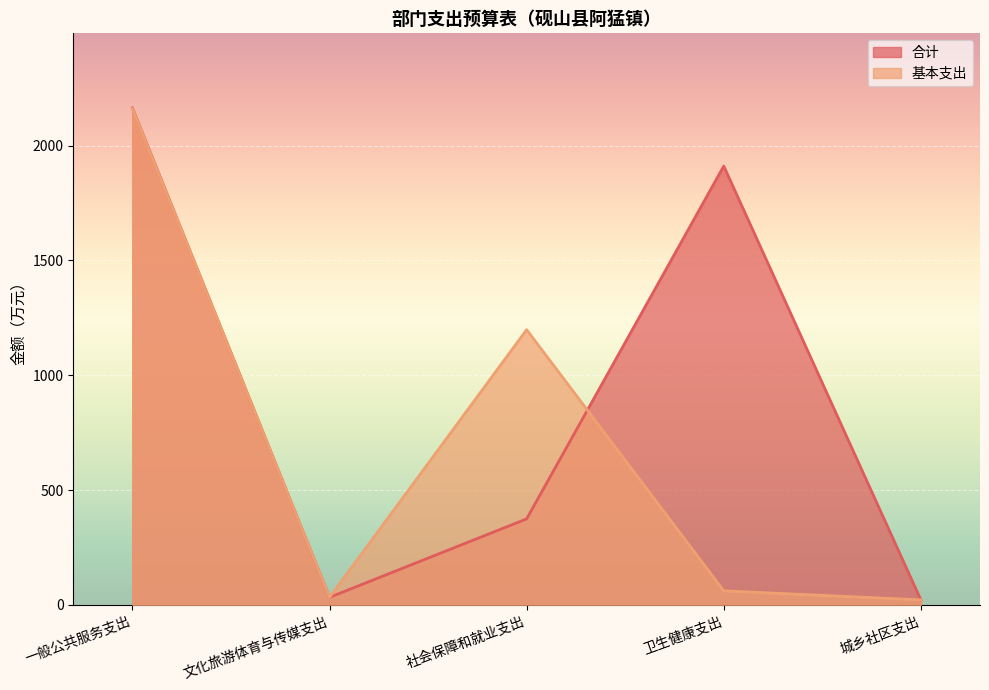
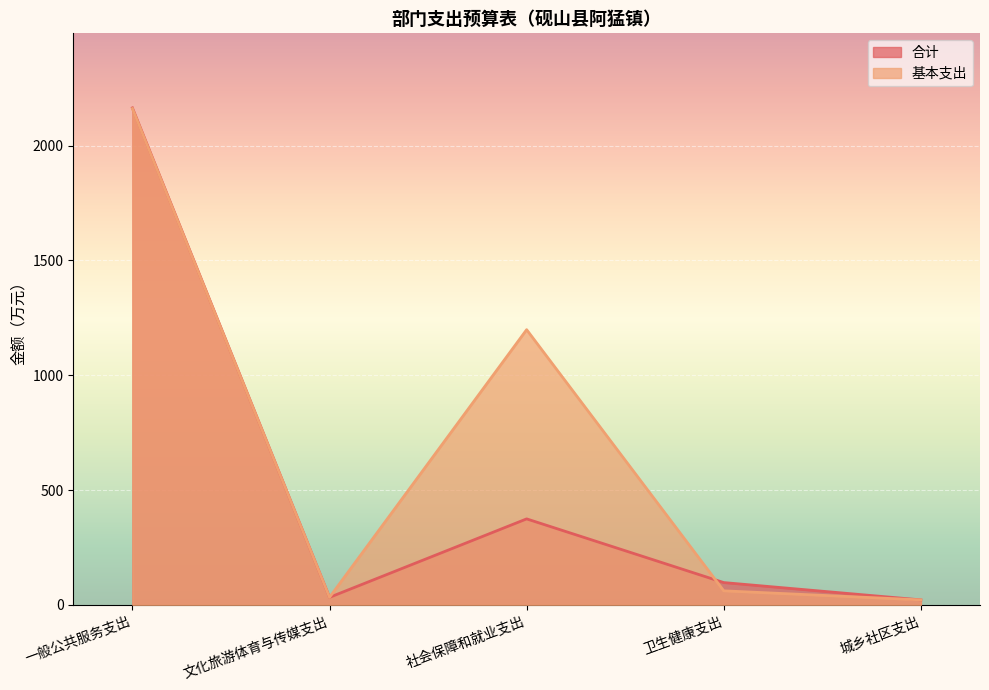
  {
    "合计": {
      "社会保障和就业支出": 370,
-     "卫生健康支出": 1910
+     "卫生健康支出": 100
    },
    "基本支出": {
      "社会保障和就业支出": 1200,
      "卫生健康支出": 60
    }
  }
